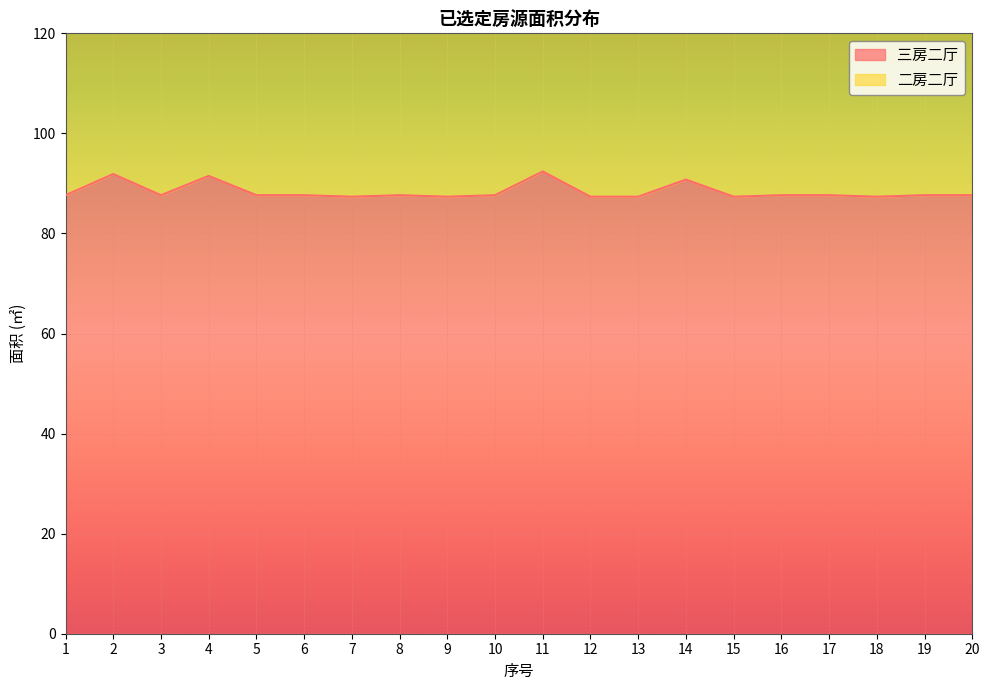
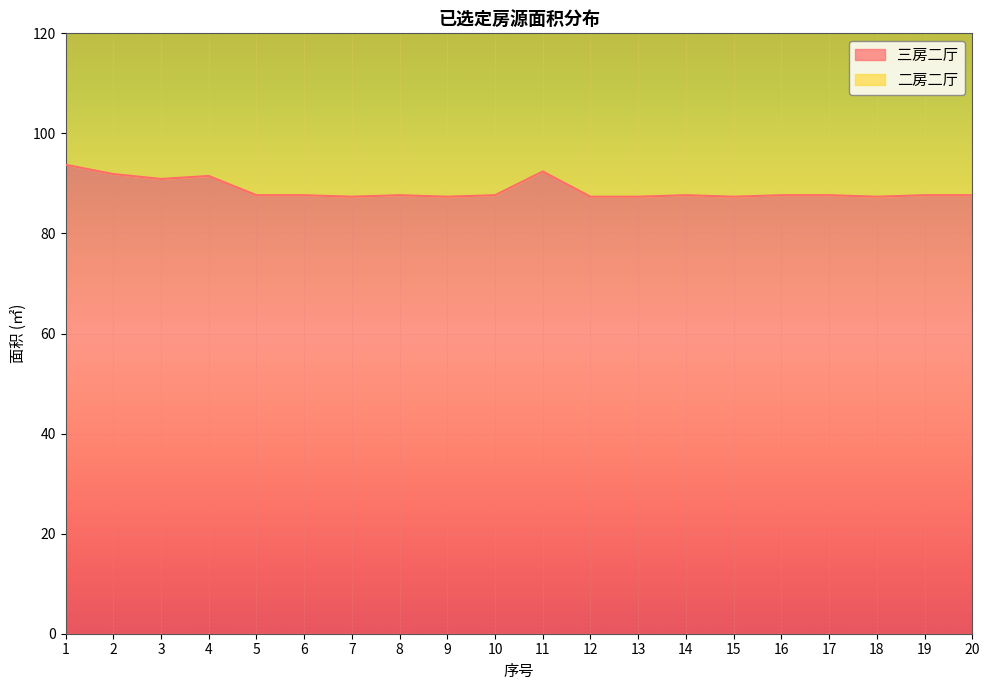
  {
    "三房二厅": {
-     "1": 88,
+     "1": 94,
      "2": 92,
-     "3": 88,
+     "3": 91,
      "4": 92,
      "5": 88,
      "6": 88,
      "7": 87,
      "8": 88,
      "9": 87,
      "10": 88,
      "11": 92,
      "12": 87,
      "13": 87,
-     "14": 91,
+     "14": 88,
      "15": 87,
      "16": 88,
      "17": 88,
      "18": 87,
      "19": 88,
      "20": 88
    }
  }
